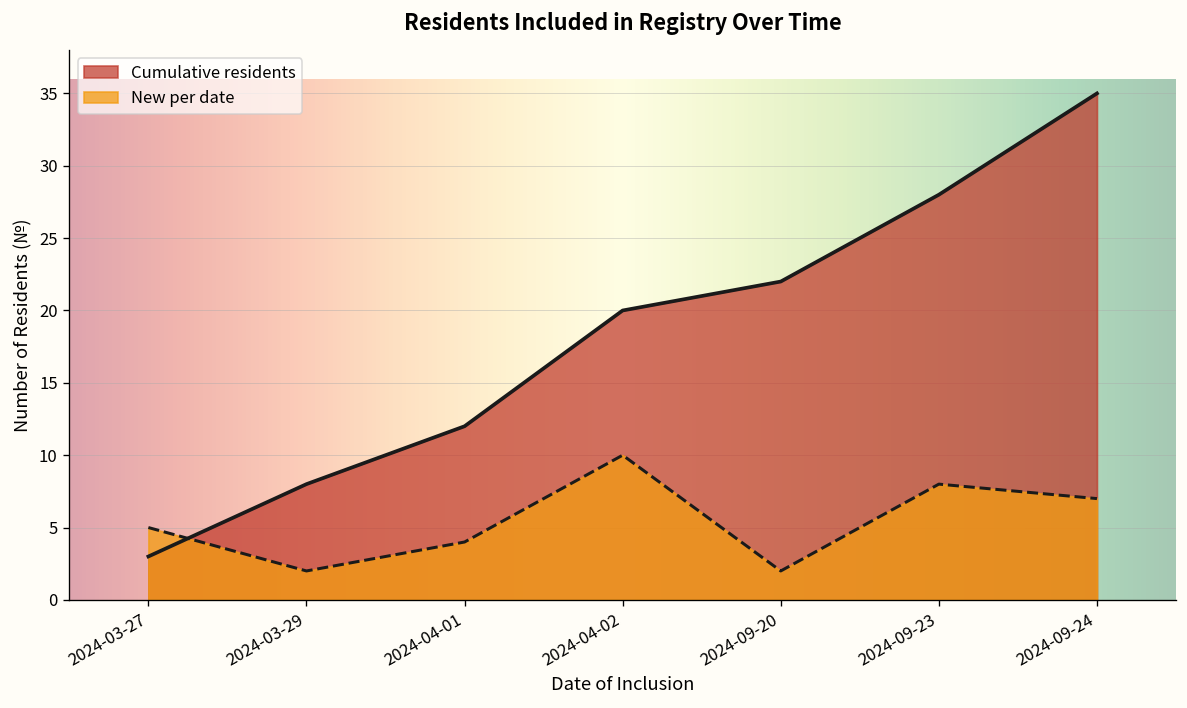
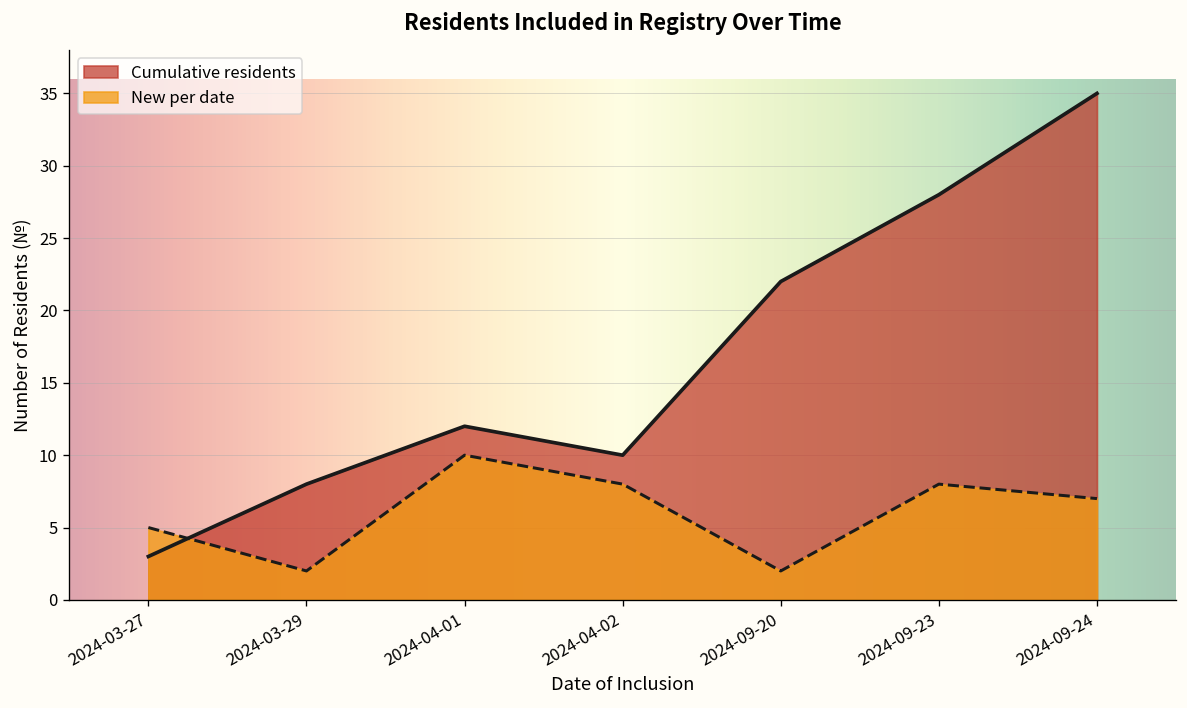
  {
    "Cumulative residents": {
      "2024-03-27": 3,
      "2024-03-29": 8,
      "2024-04-01": 12,
-     "2024-04-02": 20,
+     "2024-04-02": 10,
      "2024-09-20": 22,
      "2024-09-23": 28,
      "2024-09-24": 35
    },
    "New per date": {
      "2024-03-27": 5,
      "2024-03-29": 2,
-     "2024-04-01": 4,
-     "2024-04-02": 10,
+     "2024-04-01": 10,
+     "2024-04-02": 8,
      "2024-09-20": 2,
      "2024-09-23": 8,
      "2024-09-24": 7
    }
  }
